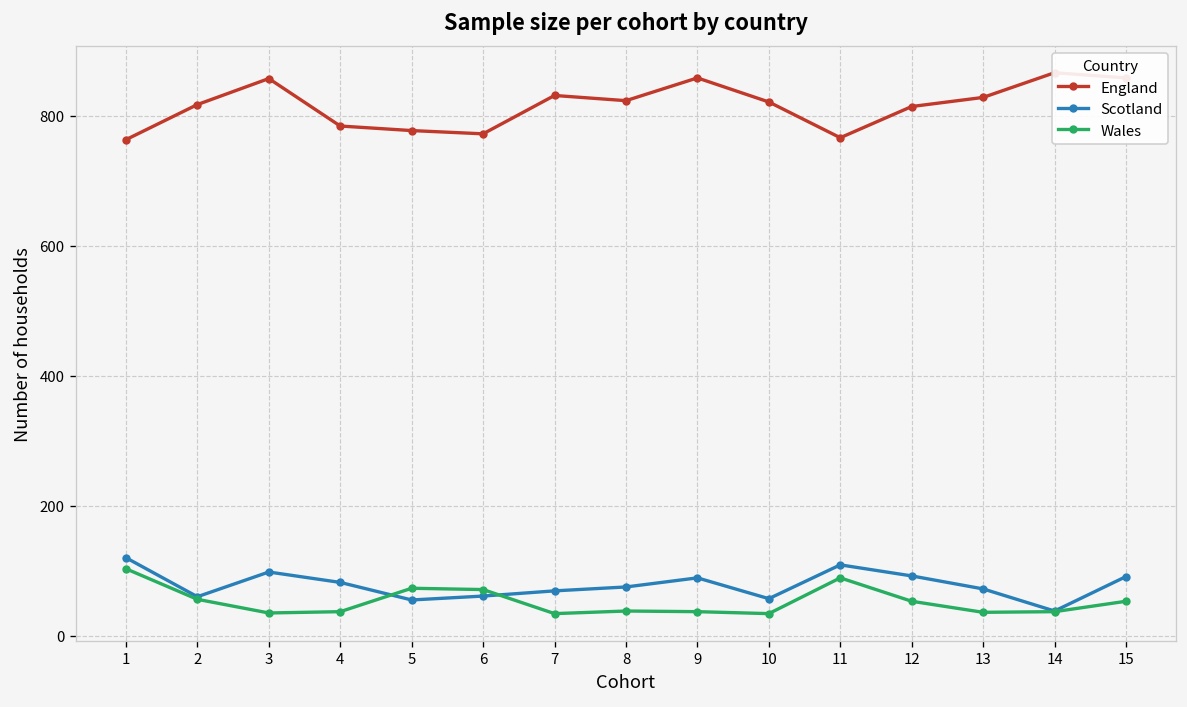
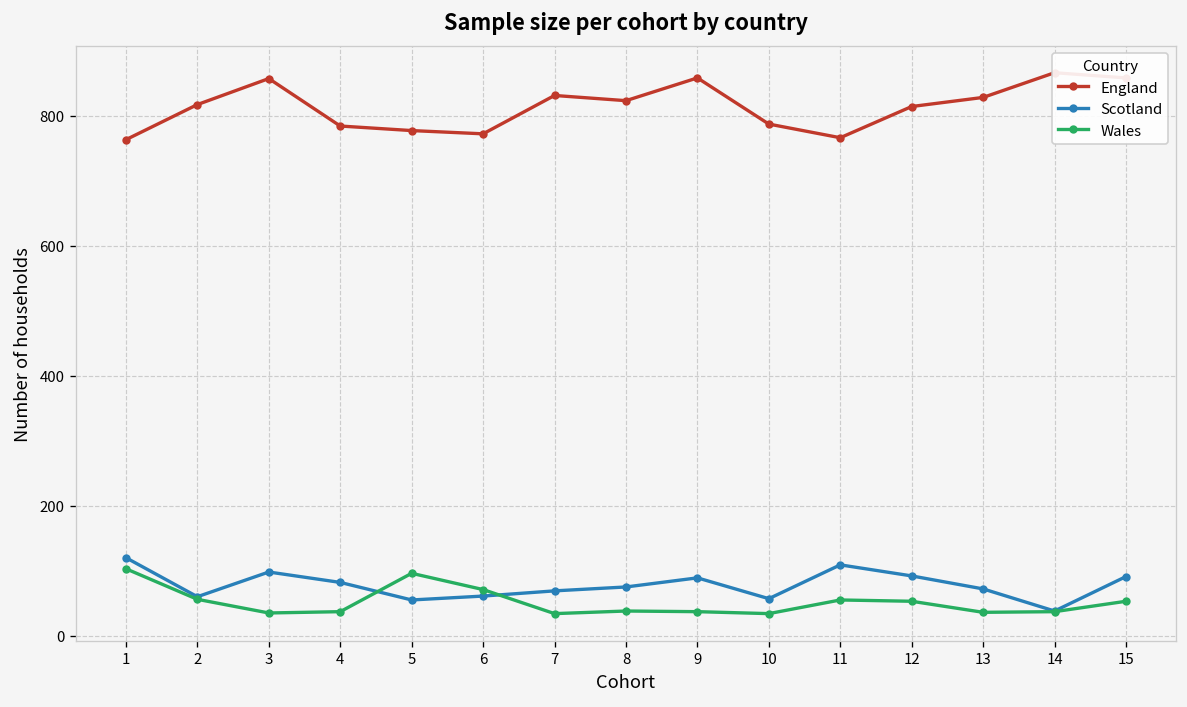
  {
    "England": {
      "1": 760,
      "2": 820,
      "3": 860,
      "4": 780,
      "5": 780,
      "6": 770,
      "7": 830,
      "8": 820,
      "9": 860,
-     "10": 820,
+     "10": 790,
      "11": 770,
      "12": 810,
      "13": 830
    },
    "Scotland": {
      "1": 120,
      "3": 100,
      "4": 80,
      "5": 60,
      "6": 60,
      "7": 70,
      "8": 80,
      "9": 90,
      "10": 60,
      "11": 110,
      "12": 90,
      "13": 70,
      "15": 90
    },
    "Wales": {
      "1": 100,
      "3": 40,
      "4": 40,
-     "5": 70,
+     "5": 100,
      "6": 70,
      "7": 30,
      "8": 40,
      "9": 40,
      "10": 30,
-     "11": 90,
+     "11": 60,
      "12": 50,
      "13": 40,
      "15": 50
    }
  }
